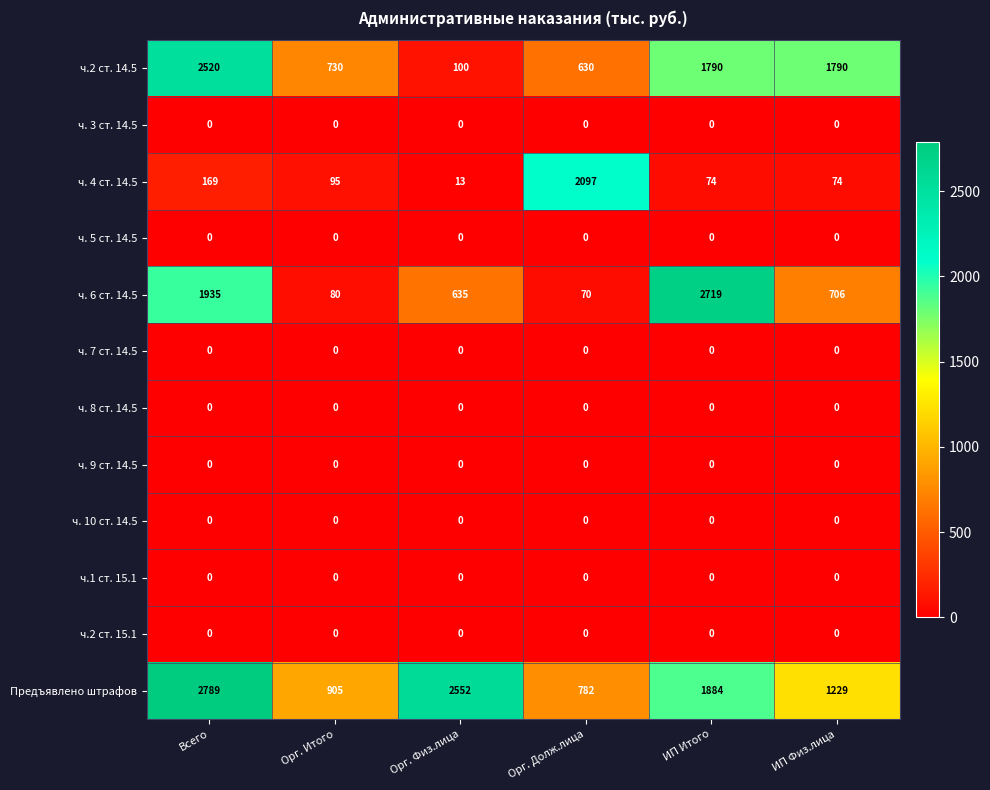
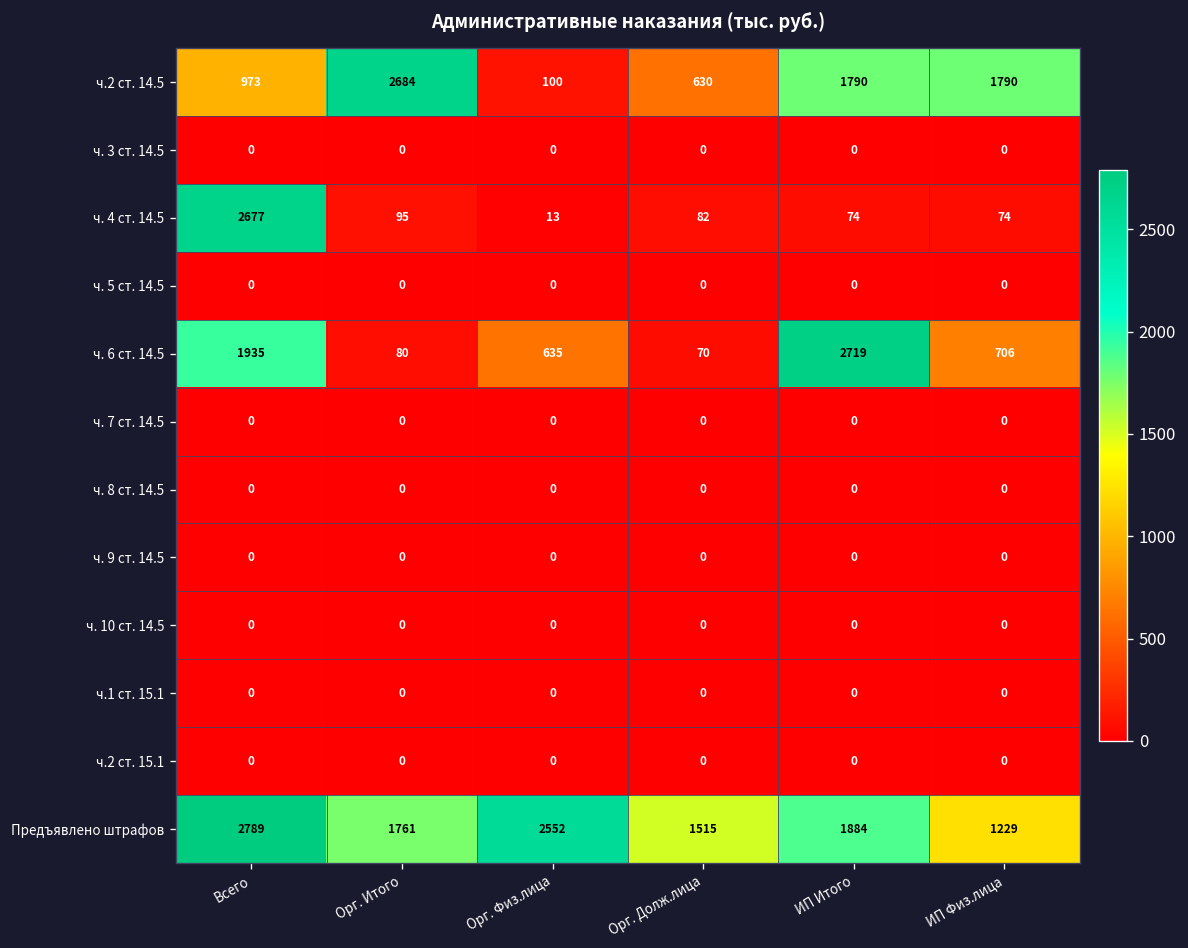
  {
    "ч.2 ст. 14.5": {
-     "Всего": 2520,
-     "Орг. Итого": 730,
+     "Всего": 973,
+     "Орг. Итого": 2684,
      "Орг. Физ.лица": 100,
      "Орг. Долж.лица": 630,
      "ИП Итого": 1790,
      "ИП Физ.лица": 1790
    },
    "ч. 3 ст. 14.5": {
      "Всего": 0,
      "Орг. Итого": 0,
      "Орг. Физ.лица": 0,
      "Орг. Долж.лица": 0,
      "ИП Итого": 0,
      "ИП Физ.лица": 0
    },
    "ч. 4 ст. 14.5": {
-     "Всего": 169,
+     "Всего": 2677,
      "Орг. Итого": 95,
      "Орг. Физ.лица": 13,
-     "Орг. Долж.лица": 2097,
+     "Орг. Долж.лица": 82,
      "ИП Итого": 74,
      "ИП Физ.лица": 74
    },
    "ч. 5 ст. 14.5": {
      "Всего": 0,
      "Орг. Итого": 0,
      "Орг. Физ.лица": 0,
      "Орг. Долж.лица": 0,
      "ИП Итого": 0,
      "ИП Физ.лица": 0
    },
    "ч. 6 ст. 14.5": {
      "Всего": 1935,
      "Орг. Итого": 80,
      "Орг. Физ.лица": 635,
      "Орг. Долж.лица": 70,
      "ИП Итого": 2719,
      "ИП Физ.лица": 706
    },
    "ч. 7 ст. 14.5": {
      "Всего": 0,
      "Орг. Итого": 0,
      "Орг. Физ.лица": 0,
      "Орг. Долж.лица": 0,
      "ИП Итого": 0,
      "ИП Физ.лица": 0
    },
    "ч. 8 ст. 14.5": {
      "Всего": 0,
      "Орг. Итого": 0,
      "Орг. Физ.лица": 0,
      "Орг. Долж.лица": 0,
      "ИП Итого": 0,
      "ИП Физ.лица": 0
    },
    "ч. 9 ст. 14.5": {
      "Всего": 0,
      "Орг. Итого": 0,
      "Орг. Физ.лица": 0,
      "Орг. Долж.лица": 0,
      "ИП Итого": 0,
      "ИП Физ.лица": 0
    },
    "ч. 10 ст. 14.5": {
      "Всего": 0,
      "Орг. Итого": 0,
      "Орг. Физ.лица": 0,
      "Орг. Долж.лица": 0,
      "ИП Итого": 0,
      "ИП Физ.лица": 0
    },
    "ч.1 ст. 15.1": {
      "Всего": 0,
      "Орг. Итого": 0,
      "Орг. Физ.лица": 0,
      "Орг. Долж.лица": 0,
      "ИП Итого": 0,
      "ИП Физ.лица": 0
    },
    "ч.2 ст. 15.1": {
      "Всего": 0,
      "Орг. Итого": 0,
      "Орг. Физ.лица": 0,
      "Орг. Долж.лица": 0,
      "ИП Итого": 0,
      "ИП Физ.лица": 0
    },
    "Предъявлено штрафов": {
      "Всего": 2789,
-     "Орг. Итого": 905,
+     "Орг. Итого": 1761,
      "Орг. Физ.лица": 2552,
-     "Орг. Долж.лица": 782,
+     "Орг. Долж.лица": 1515,
      "ИП Итого": 1884,
      "ИП Физ.лица": 1229
    }
  }
